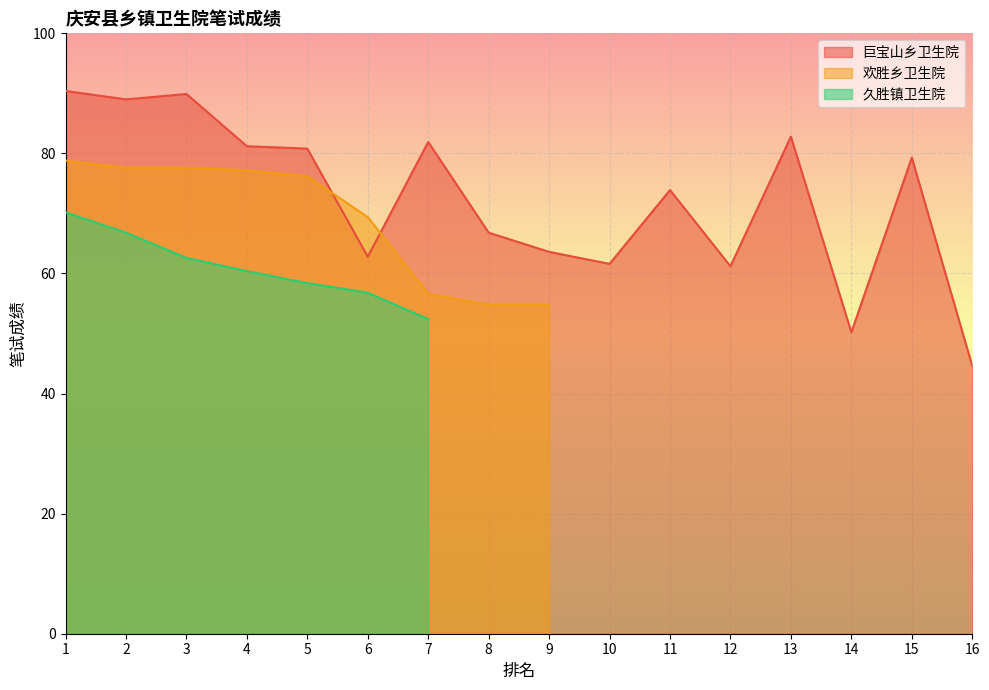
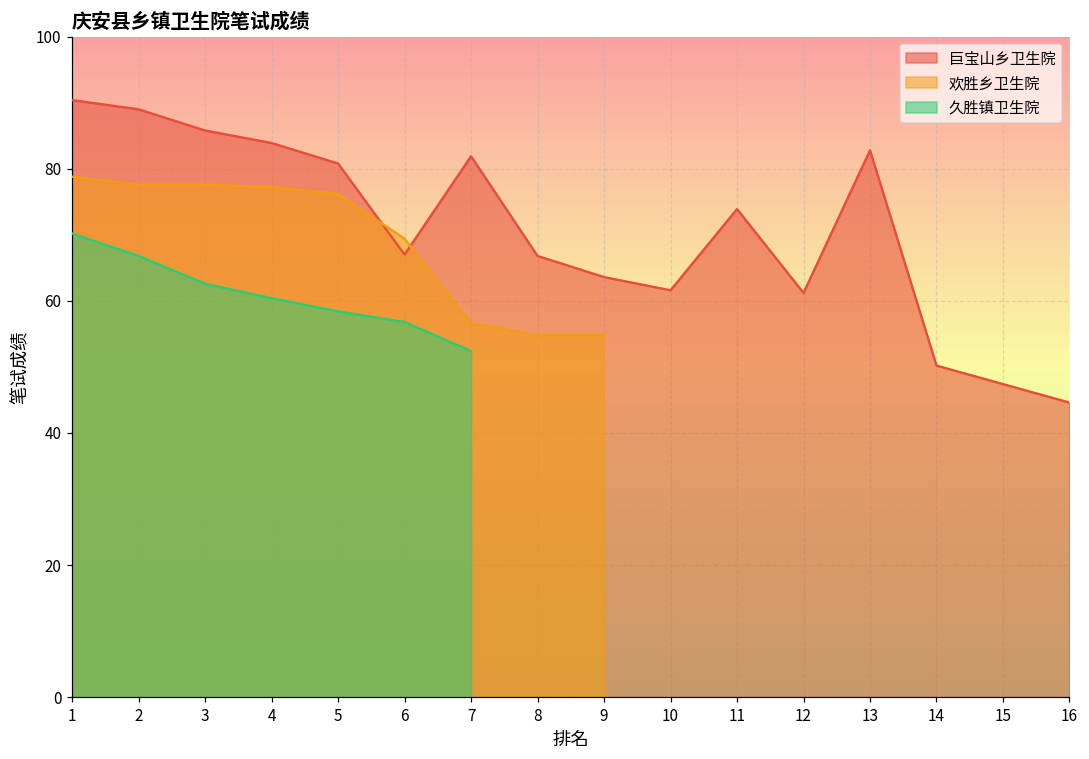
  {
    "巨宝山乡卫生院": {
      "1": 90,
      "2": 89,
-     "3": 90,
-     "4": 81,
+     "3": 86,
+     "4": 84,
      "5": 81,
-     "6": 63,
+     "6": 67,
      "7": 82,
      "8": 67,
      "9": 64,
      "10": 62,
      "11": 74,
      "12": 61,
      "13": 83,
      "14": 50,
-     "15": 79,
+     "15": 47,
      "16": 45
    },
    "欢胜乡卫生院": {
      "1": 79,
      "2": 78,
      "3": 78,
      "4": 77,
      "5": 76,
      "6": 69,
      "7": 57,
      "8": 55,
      "9": 55
    },
    "久胜镇卫生院": {
      "1": 70,
      "2": 67,
      "3": 63,
      "4": 60,
      "5": 58,
      "6": 57,
      "7": 52
    }
  }
